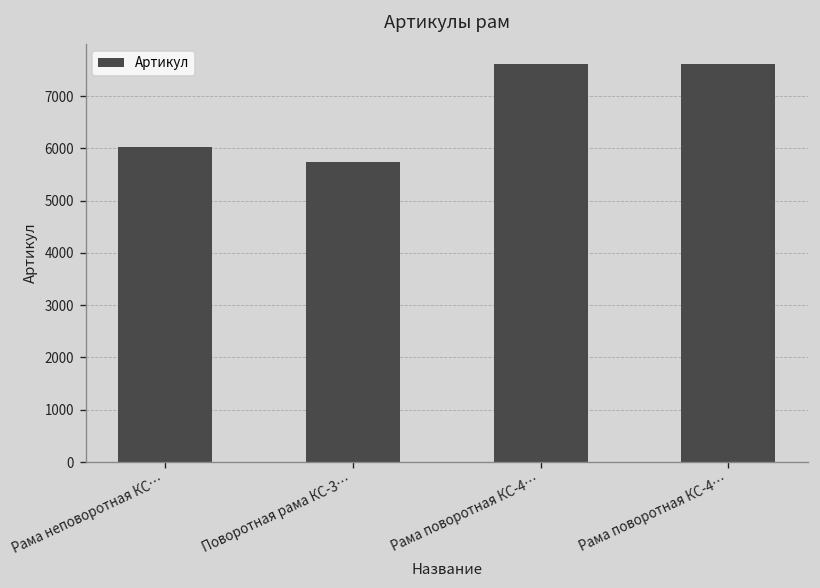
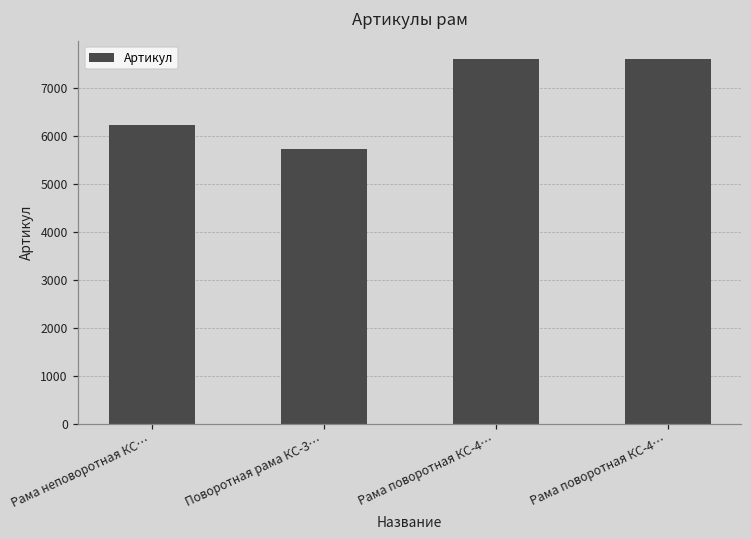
  {
-   "Рама неповоротная КС…": 6000,
+   "Рама неповоротная КС…": 6200,
    "Поворотная рама КС-3…": 5700
  }
